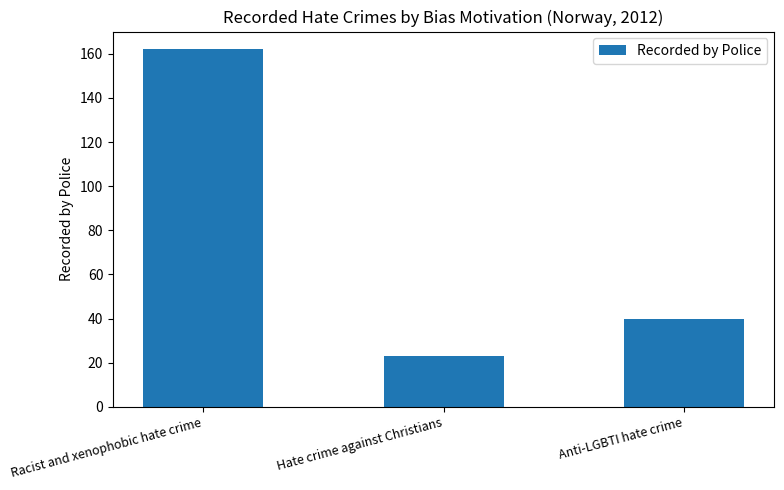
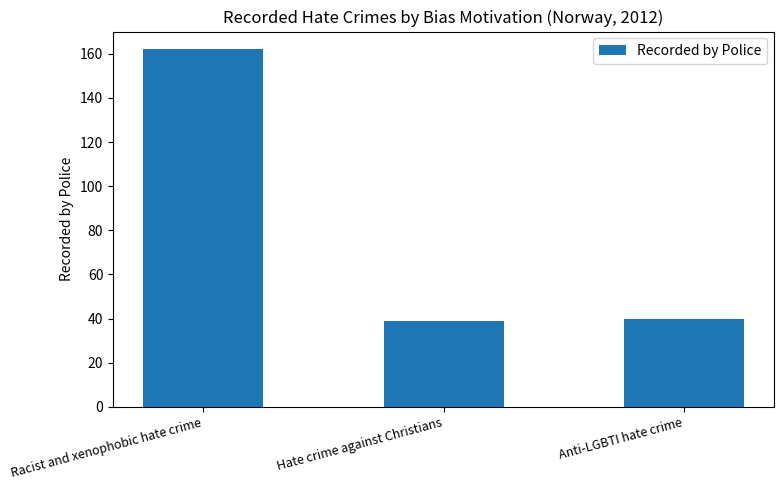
  {
    "Racist and xenophobic hate crime": 162,
-   "Hate crime against Christians": 23,
+   "Hate crime against Christians": 39,
    "Anti-LGBTI hate crime": 40
  }
